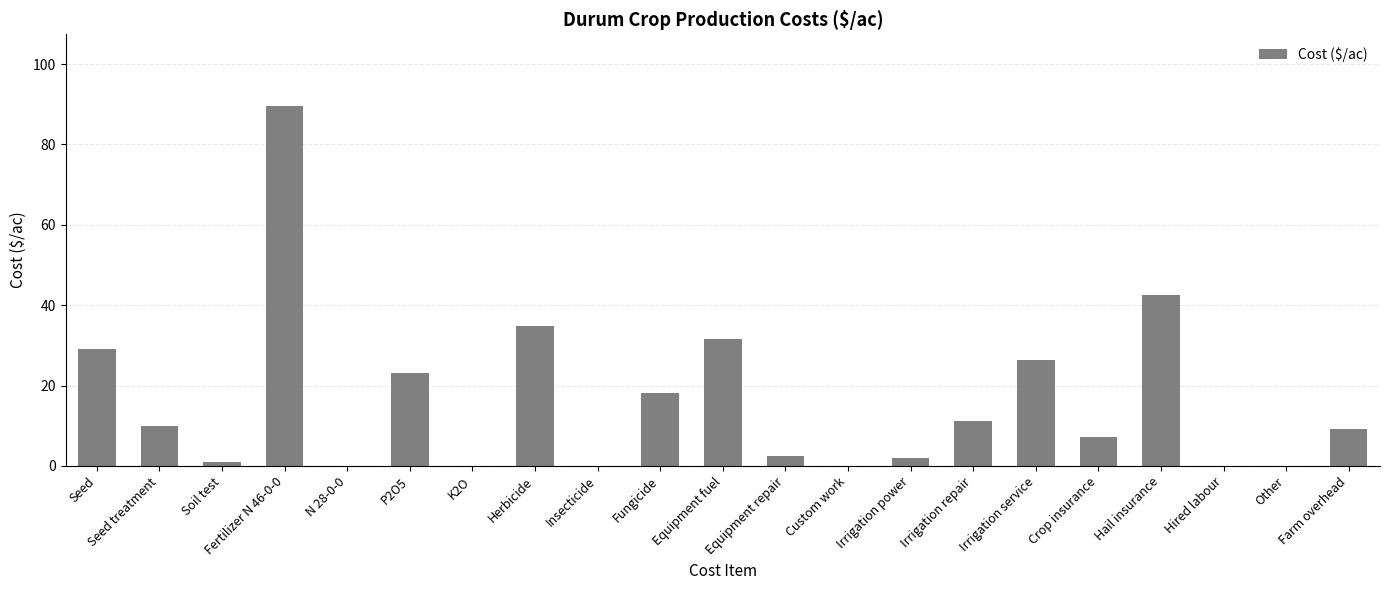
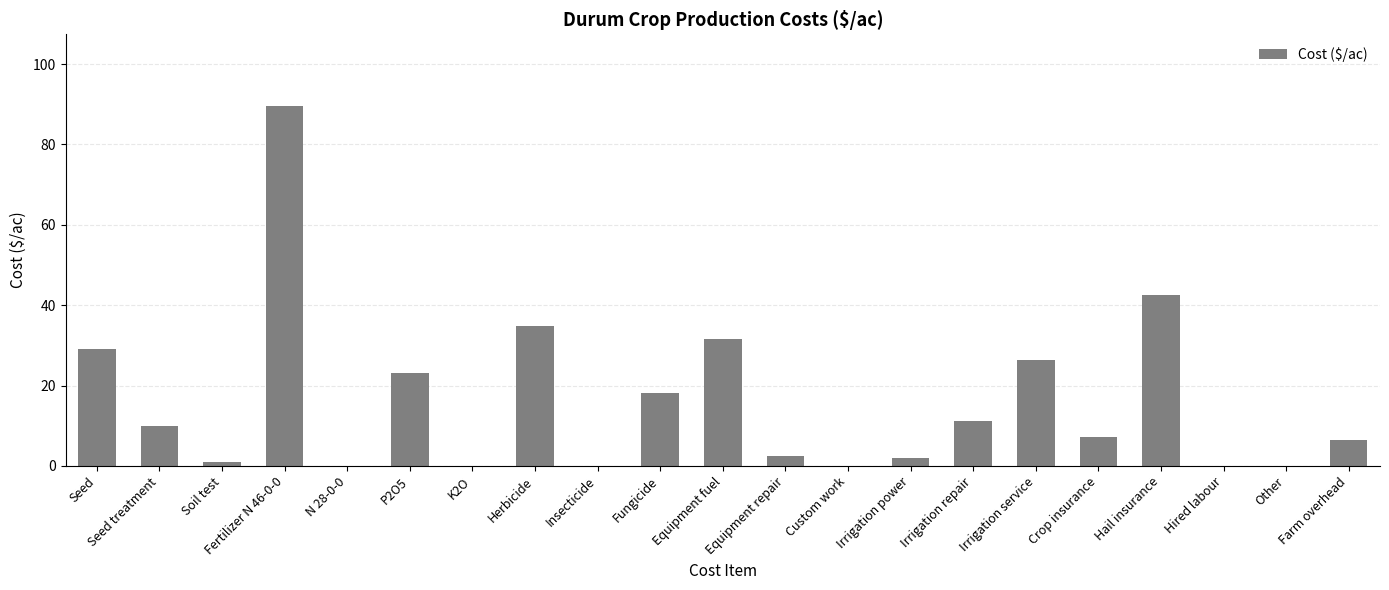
  {
    "Seed": 29,
    "Seed treatment": 10,
    "Soil test": 1,
    "Fertilizer N 46-0-0": 90,
    "N 28-0-0": 0,
    "P2O5": 23,
    "K2O": 0,
    "Herbicide": 35,
    "Insecticide": 0,
    "Fungicide": 18,
    "Equipment fuel": 32,
    "Equipment repair": 3,
    "Custom work": 0,
    "Irrigation power": 2,
    "Irrigation repair": 11,
    "Irrigation service": 26,
    "Crop insurance": 7,
    "Hail insurance": 43,
    "Hired labour": 0,
    "Other": 0,
-   "Farm overhead": 9
+   "Farm overhead": 6
  }
